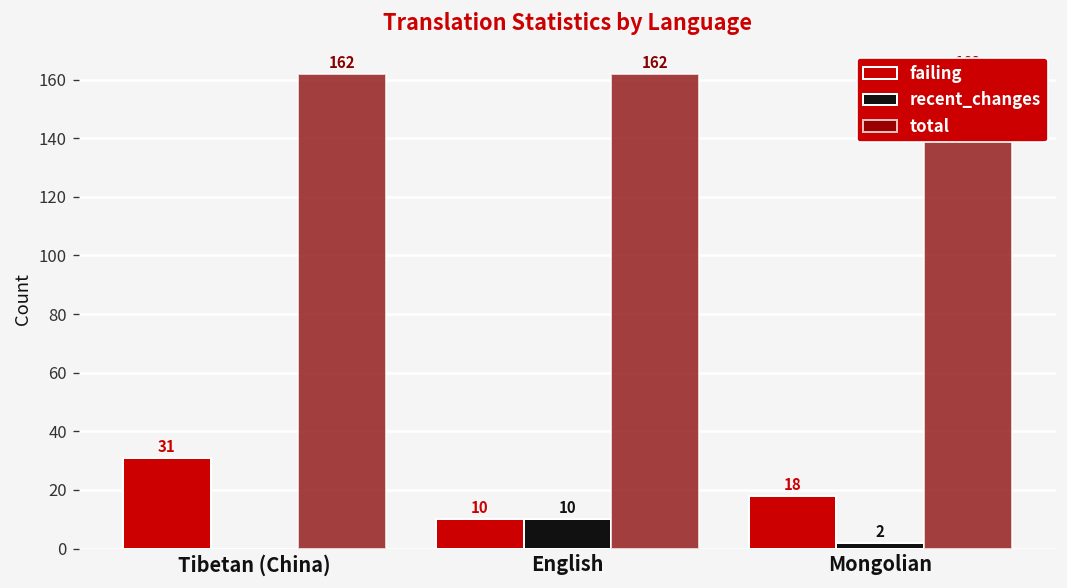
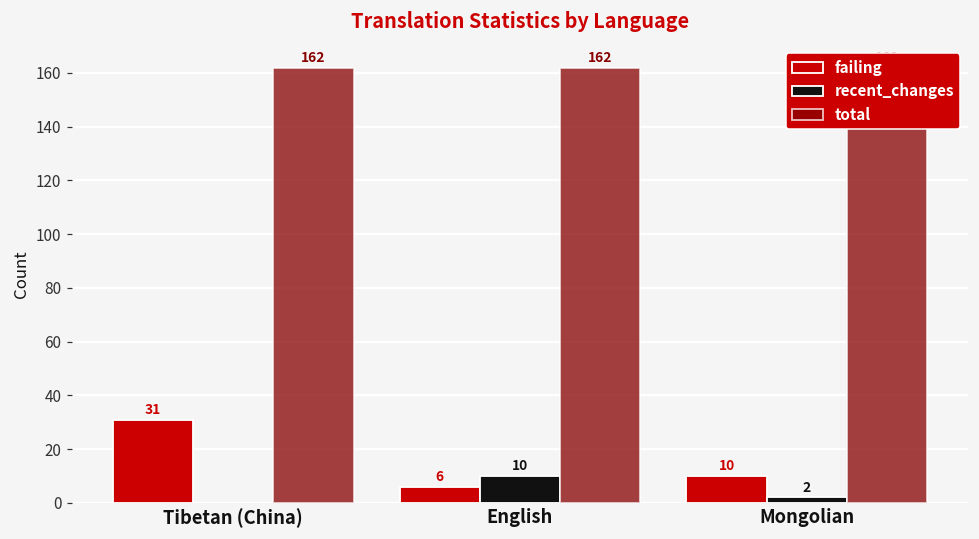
  {
    "failing": {
      "Tibetan (China)": 31,
-     "English": 10,
-     "Mongolian": 18
+     "English": 6,
+     "Mongolian": 10
    },
    "recent_changes": {
      "English": 10,
      "Mongolian": 2
    },
    "total": {
      "Tibetan (China)": 162,
      "English": 162
    }
  }
